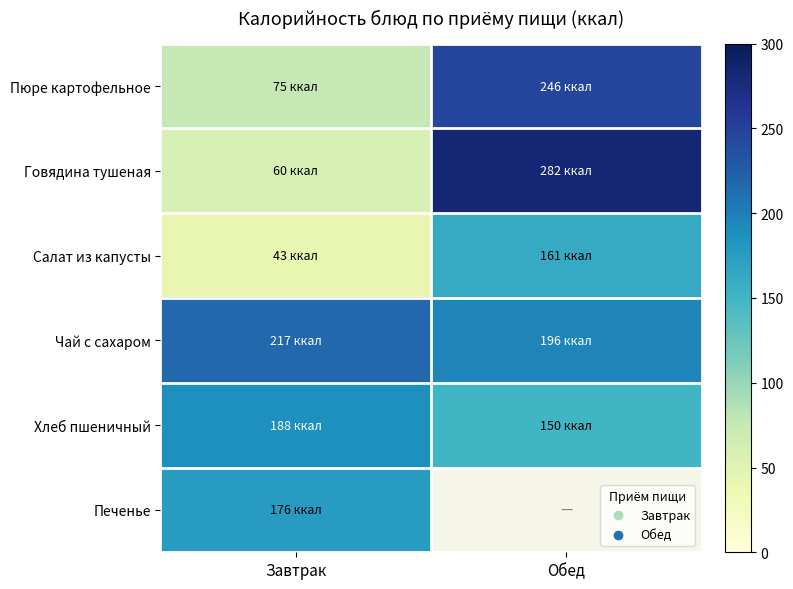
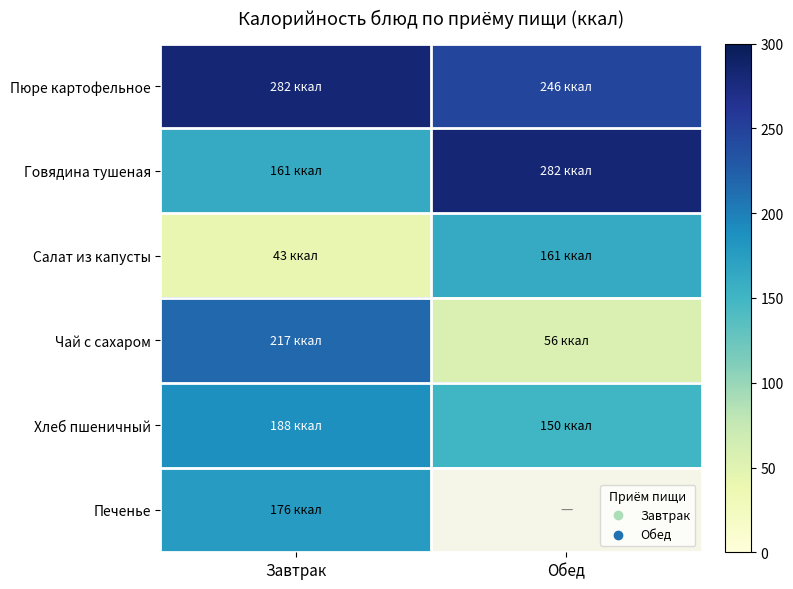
  {
    "Пюре картофельное": {
-     "Завтрак": 75,
+     "Завтрак": 282,
      "Обед": 246
    },
    "Говядина тушеная": {
-     "Завтрак": 60,
+     "Завтрак": 161,
      "Обед": 282
    },
    "Салат из капусты": {
      "Завтрак": 43,
      "Обед": 161
    },
    "Чай с сахаром": {
      "Завтрак": 217,
-     "Обед": 196
+     "Обед": 56
    },
    "Хлеб пшеничный": {
      "Завтрак": 188,
      "Обед": 150
    },
    "Печенье": {
      "Завтрак": 176
    }
  }
